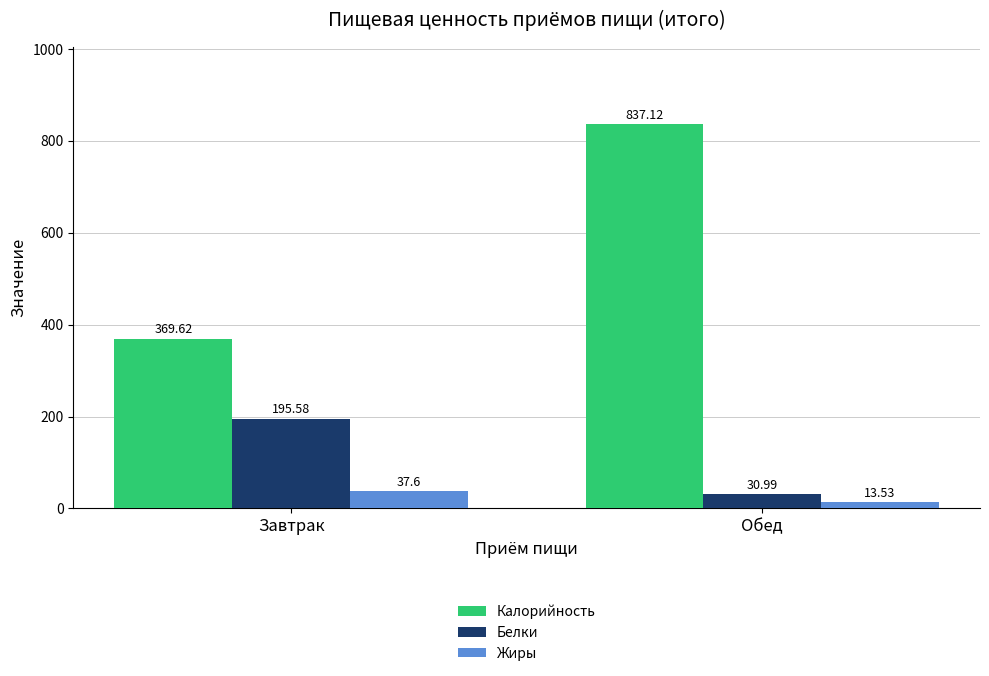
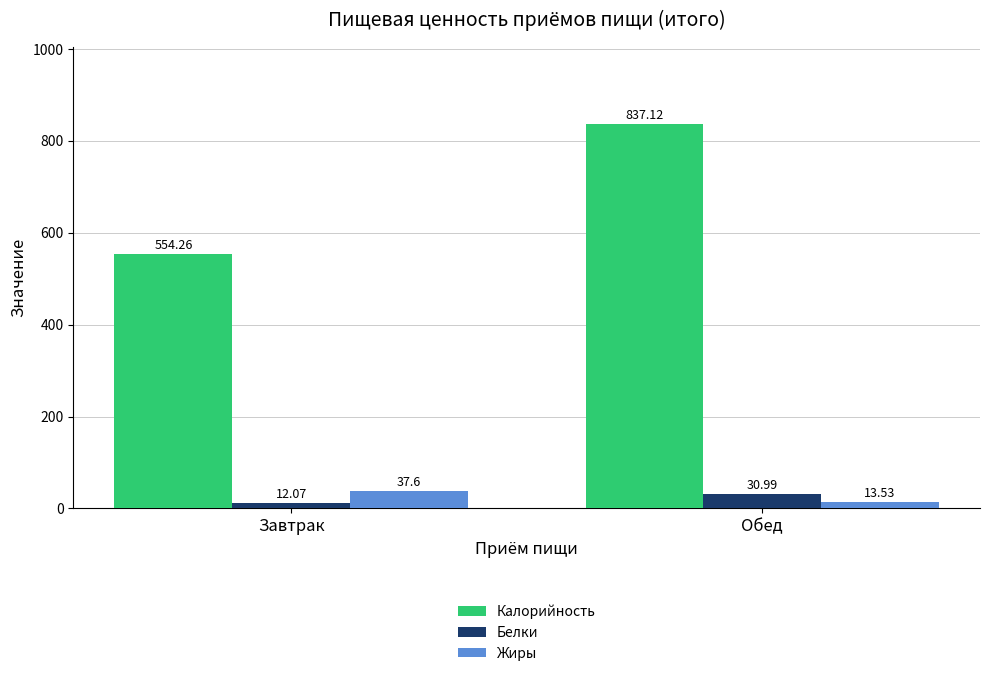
  {
    "Калорийность": {
-     "Завтрак": 369.62,
+     "Завтрак": 554.26,
      "Обед": 837.12
    },
    "Белки": {
-     "Завтрак": 195.58,
+     "Завтрак": 12.07,
      "Обед": 30.99
    },
    "Жиры": {
      "Завтрак": 37.6,
      "Обед": 13.53
    }
  }
